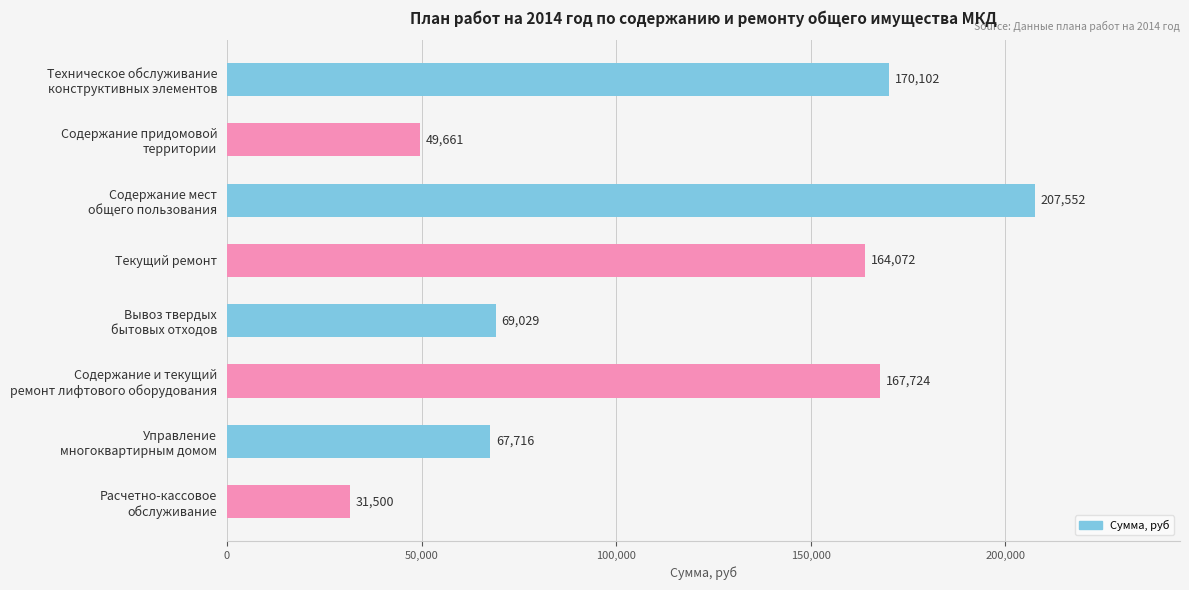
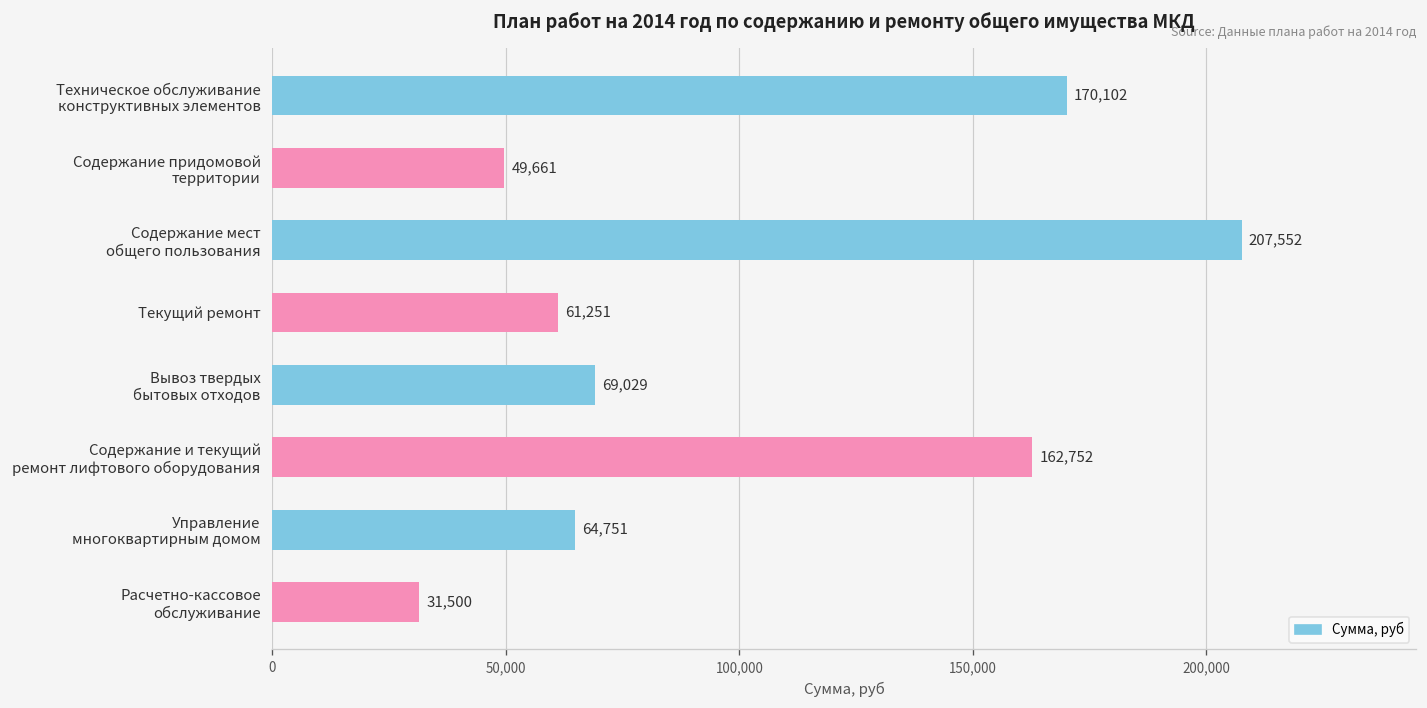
  {
    "Техническое обслуживание конструктивных элементов": "170,102",
    "Содержание придомовой территории": "49,661",
    "Содержание мест общего пользования": "207,552",
-   "Текущий ремонт": "164,072",
+   "Текущий ремонт": "61,251",
    "Вывоз твердых бытовых отходов": "69,029",
-   "Содержание и текущий ремонт лифтового оборудования": "167,724",
-   "Управление многоквартирным домом": "67,716",
+   "Содержание и текущий ремонт лифтового оборудования": "162,752",
+   "Управление многоквартирным домом": "64,751",
    "Расчетно-кассовое обслуживание": "31,500"
  }
